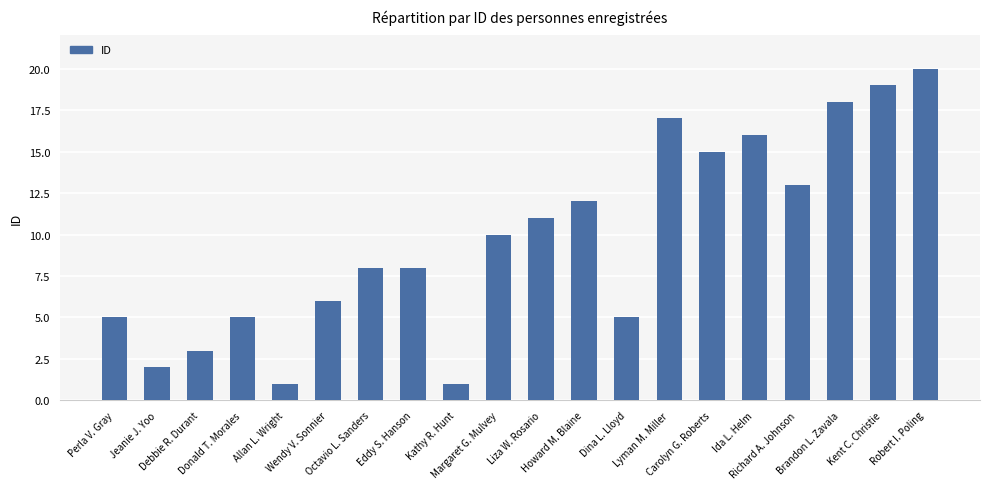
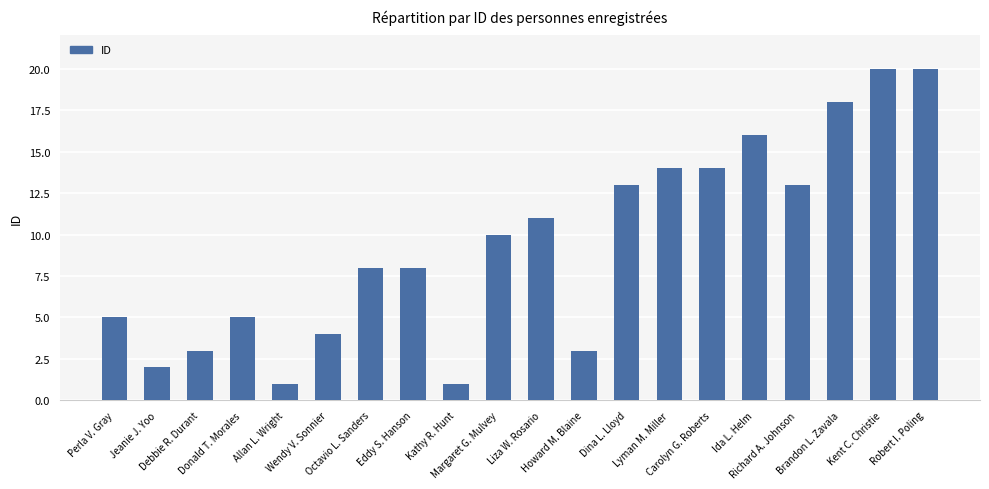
  {
    "Perla V. Gray": 5,
    "Jeanie J. Yoo": 2,
    "Debbie R. Durant": 3,
    "Donald T. Morales": 5,
    "Allan L. Wright": 1,
-   "Wendy V. Sonnier": 6,
+   "Wendy V. Sonnier": 4,
    "Octavio L. Sanders": 8,
    "Eddy S. Hanson": 8,
    "Kathy R. Hunt": 1,
    "Margaret G. Mulvey": 10,
    "Liza W. Rosario": 11,
-   "Howard M. Blaine": 12,
-   "Dina L. Lloyd": 5,
-   "Lyman M. Miller": 17,
-   "Carolyn G. Roberts": 15,
+   "Howard M. Blaine": 3,
+   "Dina L. Lloyd": 13,
+   "Lyman M. Miller": 14,
+   "Carolyn G. Roberts": 14,
    "Ida L. Helm": 16,
    "Richard A. Johnson": 13,
    "Brandon L. Zavala": 18,
-   "Kent C. Christie": 19,
+   "Kent C. Christie": 20,
    "Robert I. Poling": 20
  }
